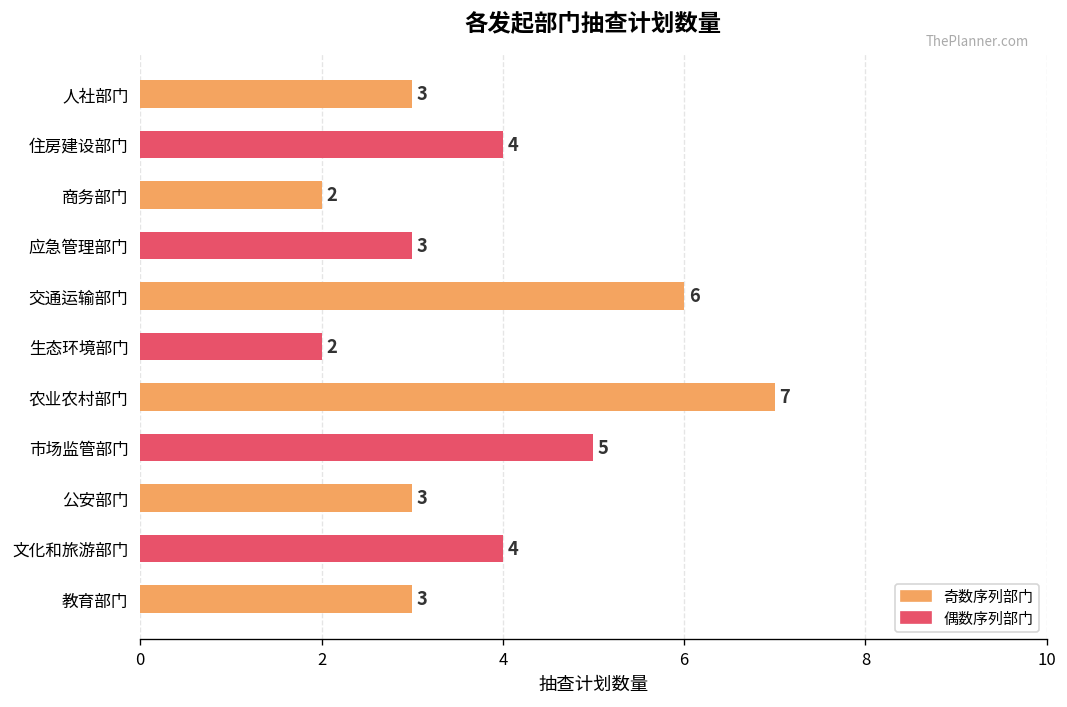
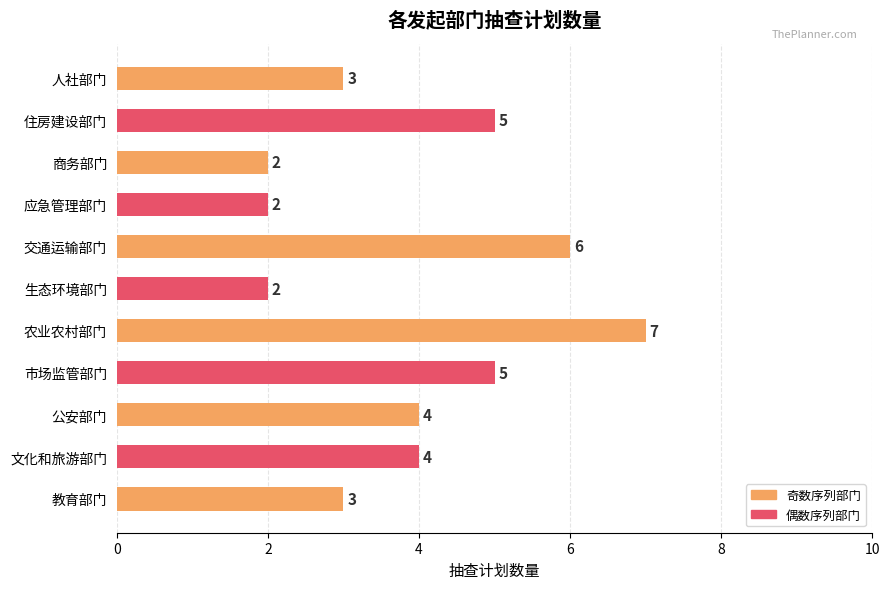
  {
    "人社部门": 3,
-   "住房建设部门": 4,
+   "住房建设部门": 5,
    "商务部门": 2,
-   "应急管理部门": 3,
+   "应急管理部门": 2,
    "交通运输部门": 6,
    "生态环境部门": 2,
    "农业农村部门": 7,
    "市场监管部门": 5,
-   "公安部门": 3,
+   "公安部门": 4,
    "文化和旅游部门": 4,
    "教育部门": 3
  }
